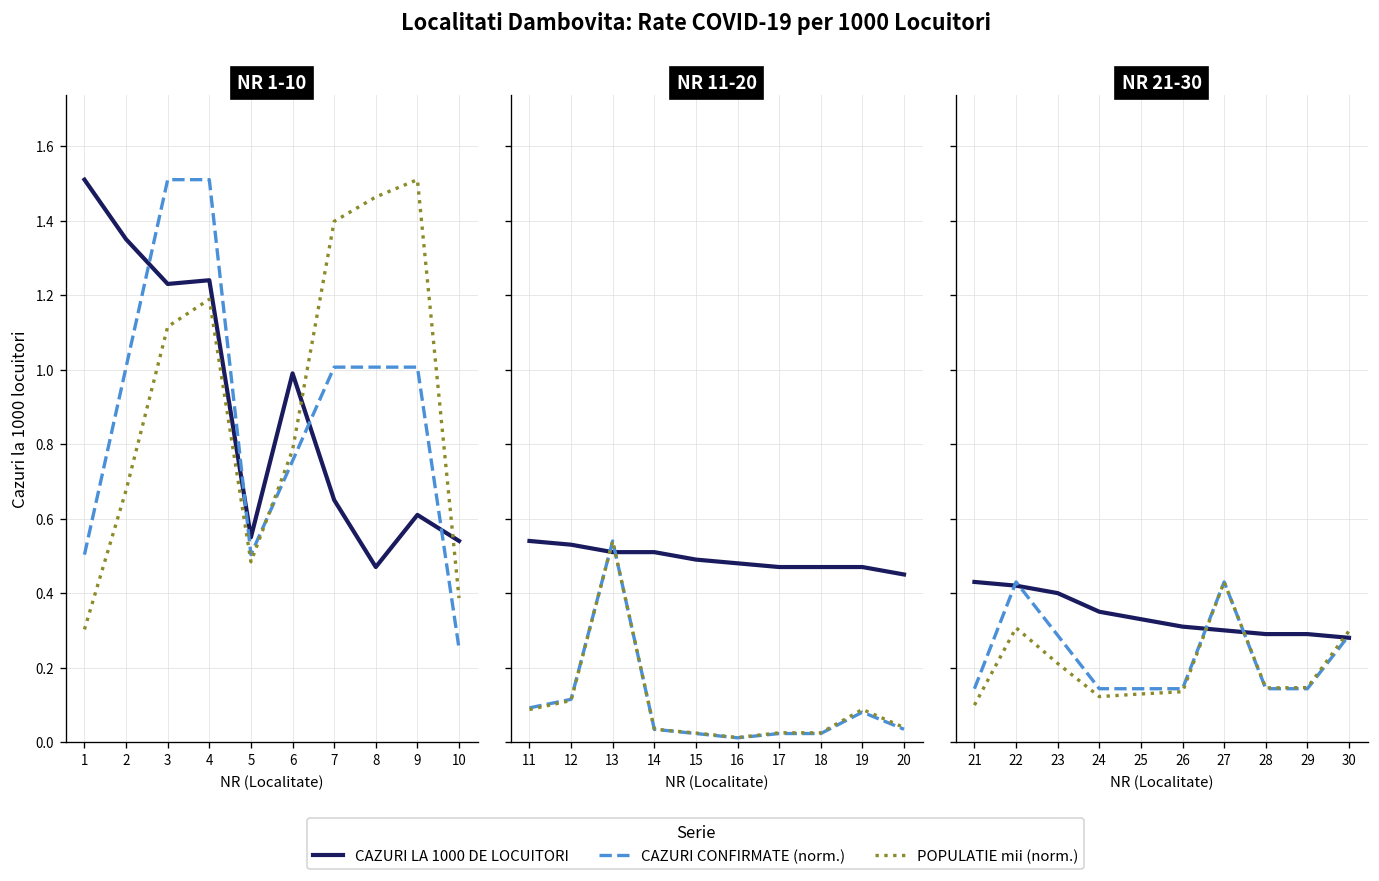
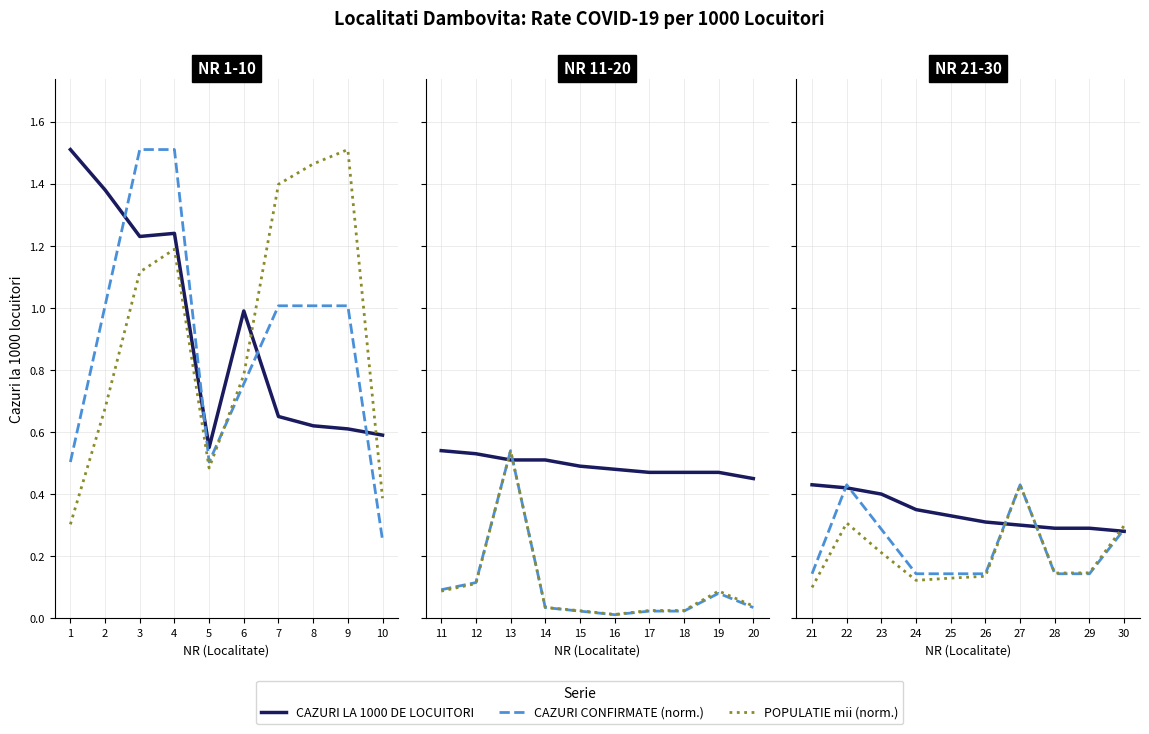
  {
    "NR 1-10": {
      "CAZURI LA 1000 DE LOCUITORI": {
        "1": 1.51,
-       "2": 1.35,
+       "2": 1.38,
        "3": 1.23,
        "4": 1.24,
        "5": 0.55,
        "6": 0.99,
        "7": 0.65,
-       "8": 0.47,
+       "8": 0.62,
        "9": 0.61,
-       "10": 0.54
+       "10": 0.59
      },
      "CAZURI CONFIRMATE (norm.)": {
        "1": 0.50,
        "2": 1.01,
        "3": 1.51,
        "4": 1.51,
        "5": 0.50,
        "6": 0.76,
        "7": 1.01,
        "8": 1.01,
        "9": 1.01,
        "10": 0.25
      },
      "POPULATIE mii (norm.)": {
        "1": 0.30,
        "2": 0.68,
        "3": 1.12,
        "4": 1.19,
        "5": 0.48,
        "6": 0.78,
        "7": 1.40,
        "8": 1.46,
        "9": 1.51,
        "10": 0.39
      }
    }
  }
